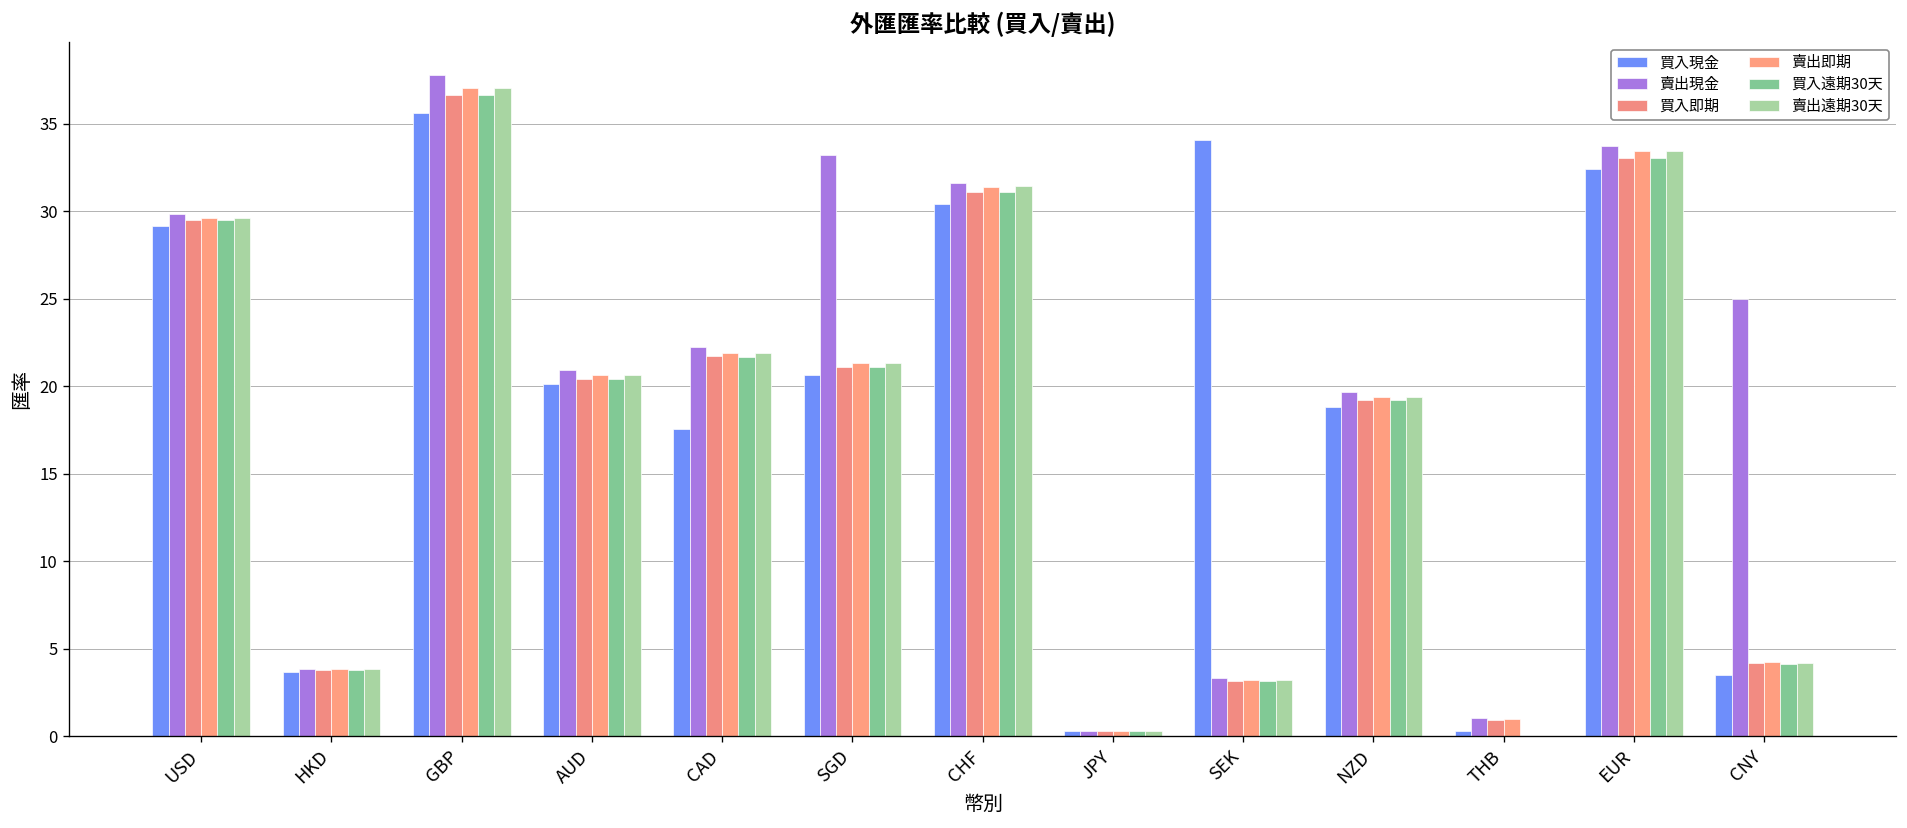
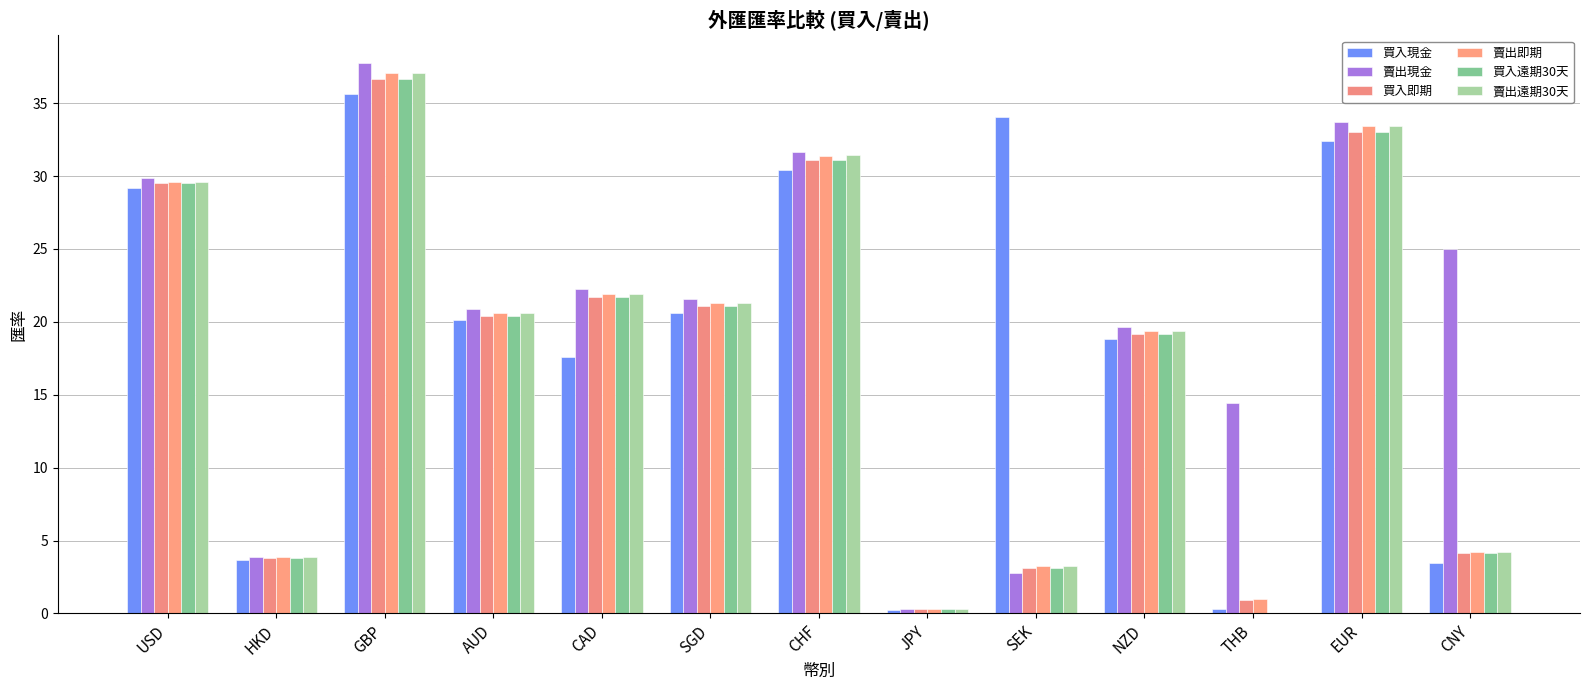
  {
    "買入現金": {
      "USD": 29.2,
      "HKD": 3.7,
      "GBP": 35.6,
      "AUD": 20.1,
      "CAD": 17.6,
      "SGD": 20.6,
      "CHF": 30.4,
      "JPY": 0.3,
      "SEK": 34.1,
      "NZD": 18.8,
      "THB": 0.3,
      "EUR": 32.4,
      "CNY": 3.5
    },
    "賣出現金": {
      "USD": 29.8,
      "HKD": 3.9,
      "GBP": 37.8,
      "AUD": 20.9,
      "CAD": 22.2,
-     "SGD": 33.2,
+     "SGD": 21.5,
      "CHF": 31.6,
      "JPY": 0.3,
-     "SEK": 3.3,
+     "SEK": 2.7,
      "NZD": 19.7,
-     "THB": 1.0,
+     "THB": 14.4,
      "EUR": 33.7,
      "CNY": 25.0
    }
  }
